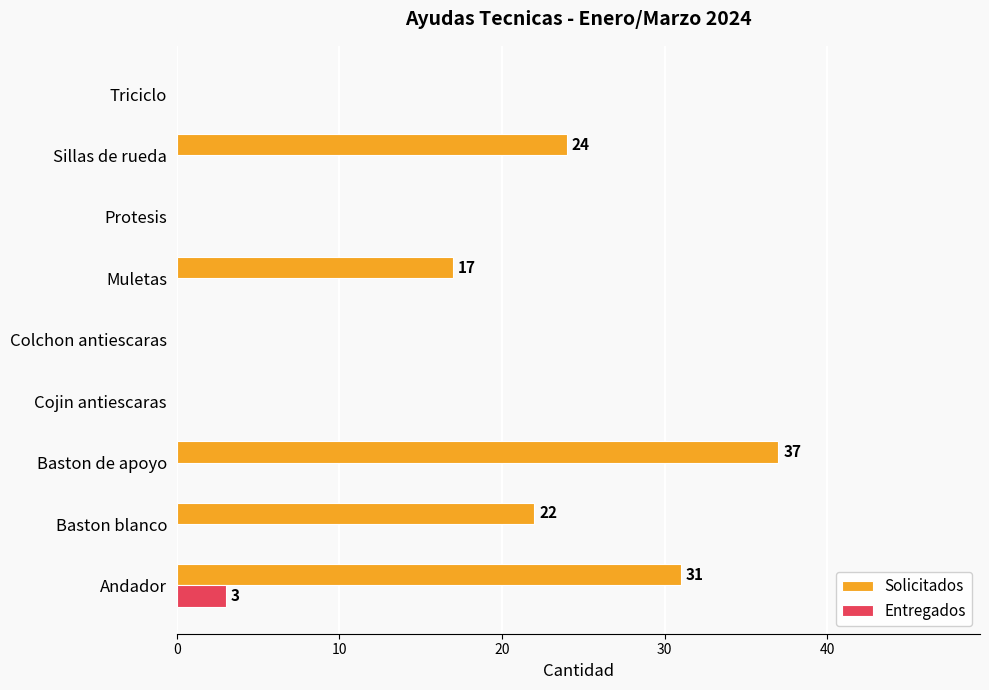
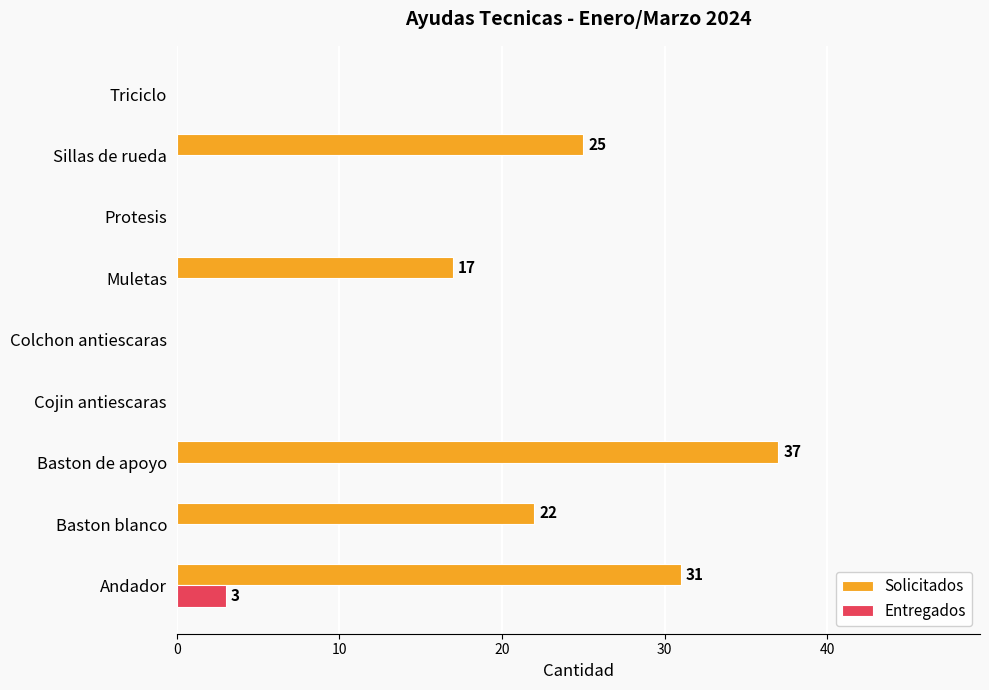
  {
    "Solicitados": {
-     "Sillas de rueda": 24,
+     "Sillas de rueda": 25,
      "Muletas": 17,
      "Baston de apoyo": 37,
      "Baston blanco": 22,
      "Andador": 31
    },
    "Entregados": {
      "Andador": 3
    }
  }
